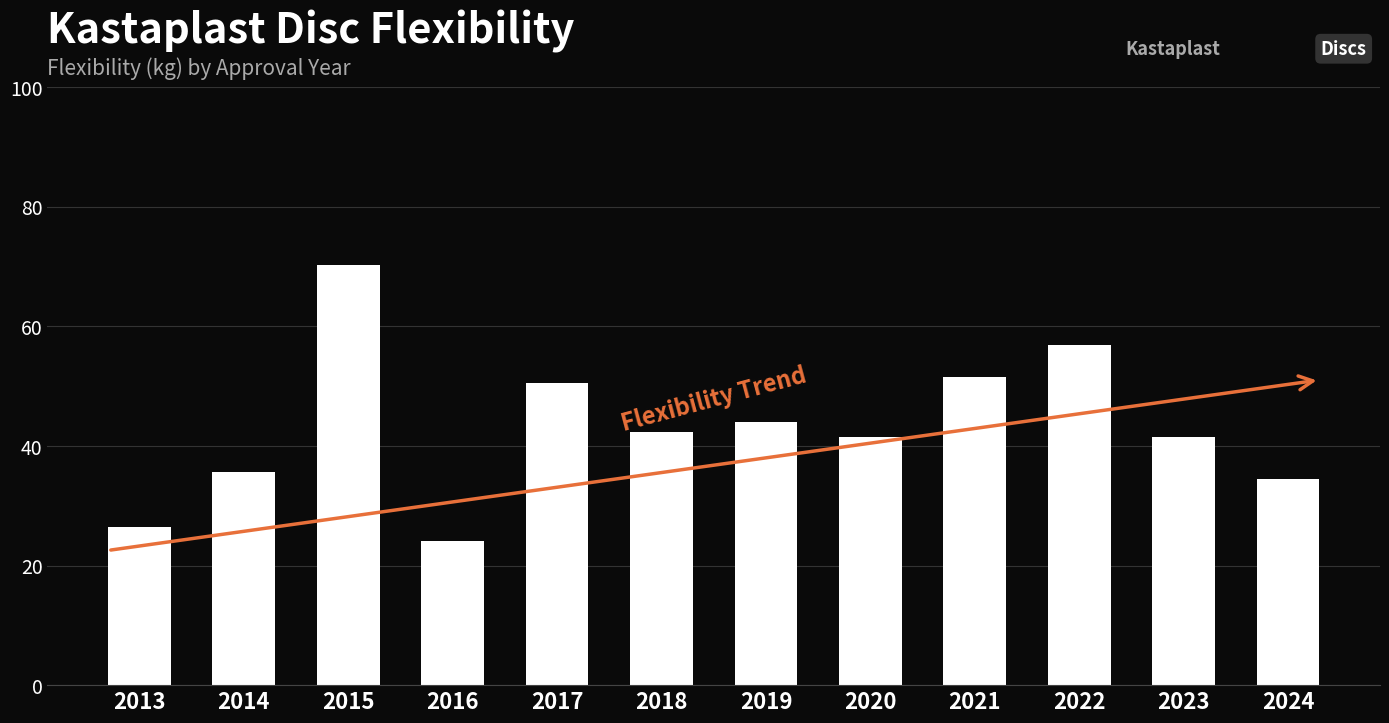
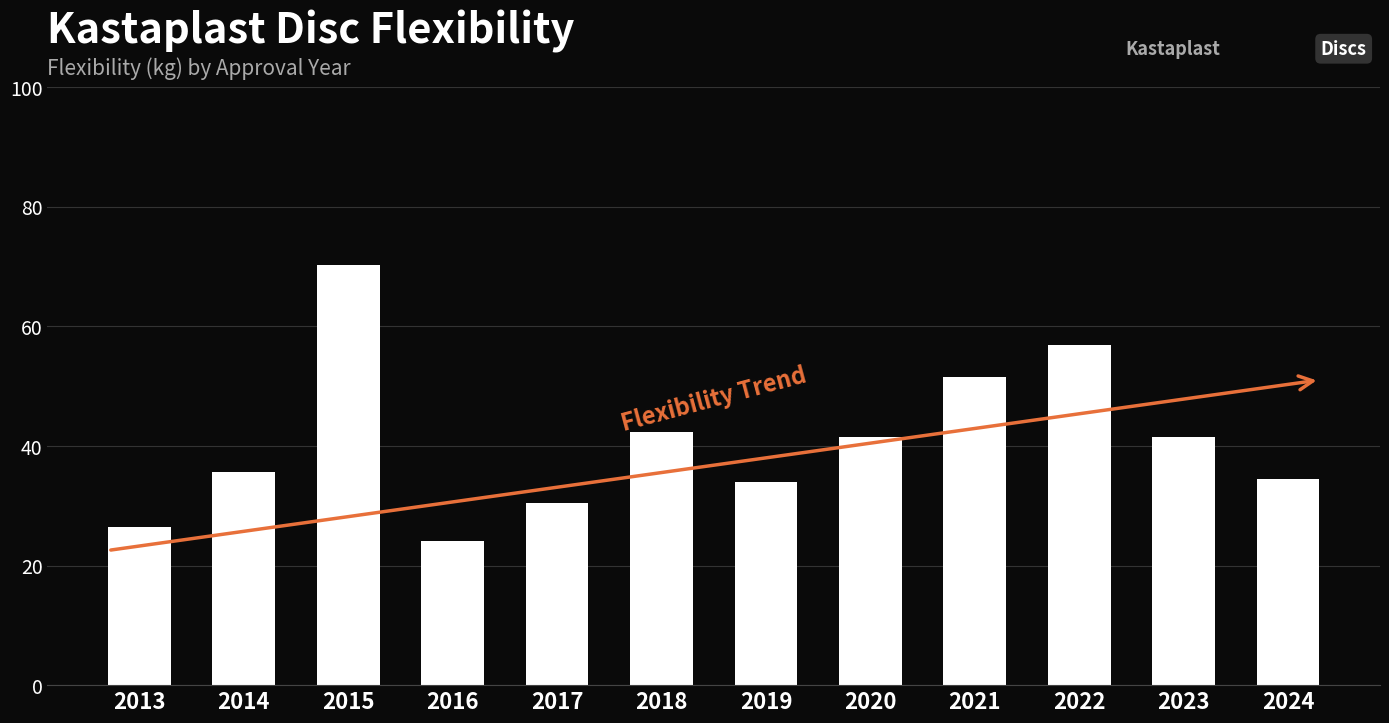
  {
    "2013": 27,
    "2014": 36,
    "2015": 70,
    "2016": 24,
-   "2017": 51,
+   "2017": 31,
    "2018": 42,
-   "2019": 44,
+   "2019": 34,
    "2020": 42,
    "2021": 52,
    "2022": 57,
    "2023": 41,
    "2024": 34
  }
